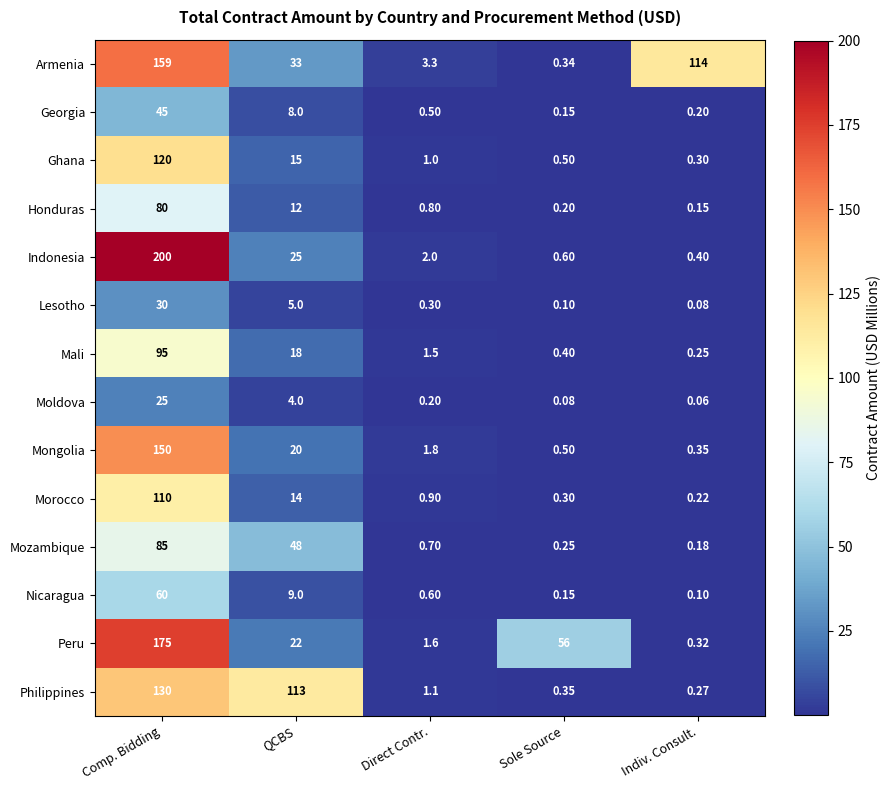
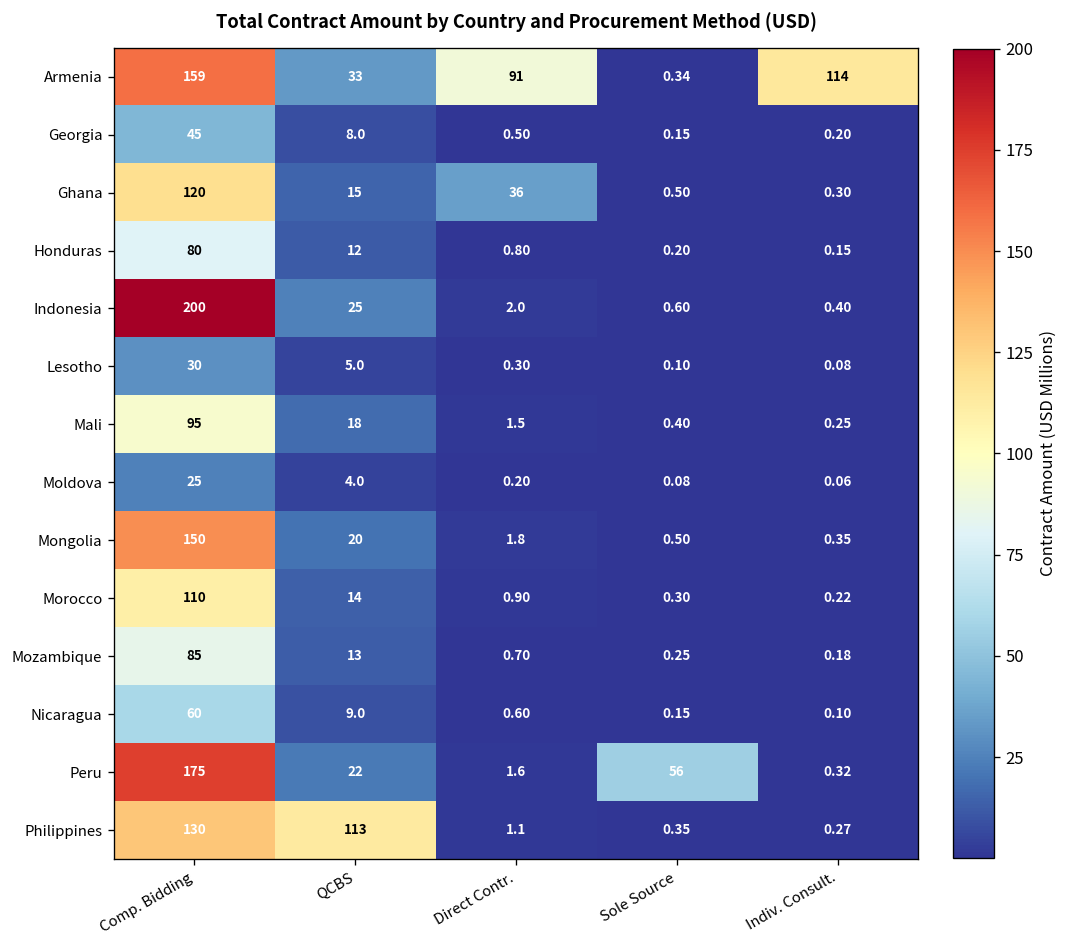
  {
    "Armenia": {
      "Comp. Bidding": 159,
      "QCBS": 33,
-     "Direct Contr.": 3.3,
+     "Direct Contr.": 91,
      "Sole Source": 0.34,
      "Indiv. Consult.": 114
    },
    "Georgia": {
      "Comp. Bidding": 45,
      "QCBS": 8.0,
      "Direct Contr.": 0.50,
      "Sole Source": 0.15,
      "Indiv. Consult.": 0.20
    },
    "Ghana": {
      "Comp. Bidding": 120,
      "QCBS": 15,
-     "Direct Contr.": 1.0,
+     "Direct Contr.": 36,
      "Sole Source": 0.50,
      "Indiv. Consult.": 0.30
    },
    "Honduras": {
      "Comp. Bidding": 80,
      "QCBS": 12,
      "Direct Contr.": 0.80,
      "Sole Source": 0.20,
      "Indiv. Consult.": 0.15
    },
    "Indonesia": {
      "Comp. Bidding": 200,
      "QCBS": 25,
      "Direct Contr.": 2.0,
      "Sole Source": 0.60,
      "Indiv. Consult.": 0.40
    },
    "Lesotho": {
      "Comp. Bidding": 30,
      "QCBS": 5.0,
      "Direct Contr.": 0.30,
      "Sole Source": 0.10,
      "Indiv. Consult.": 0.08
    },
    "Mali": {
      "Comp. Bidding": 95,
      "QCBS": 18,
      "Direct Contr.": 1.5,
      "Sole Source": 0.40,
      "Indiv. Consult.": 0.25
    },
    "Moldova": {
      "Comp. Bidding": 25,
      "QCBS": 4.0,
      "Direct Contr.": 0.20,
      "Sole Source": 0.08,
      "Indiv. Consult.": 0.06
    },
    "Mongolia": {
      "Comp. Bidding": 150,
      "QCBS": 20,
      "Direct Contr.": 1.8,
      "Sole Source": 0.50,
      "Indiv. Consult.": 0.35
    },
    "Morocco": {
      "Comp. Bidding": 110,
      "QCBS": 14,
      "Direct Contr.": 0.90,
      "Sole Source": 0.30,
      "Indiv. Consult.": 0.22
    },
    "Mozambique": {
      "Comp. Bidding": 85,
-     "QCBS": 48,
+     "QCBS": 13,
      "Direct Contr.": 0.70,
      "Sole Source": 0.25,
      "Indiv. Consult.": 0.18
    },
    "Nicaragua": {
      "Comp. Bidding": 60,
      "QCBS": 9.0,
      "Direct Contr.": 0.60,
      "Sole Source": 0.15,
      "Indiv. Consult.": 0.10
    },
    "Peru": {
      "Comp. Bidding": 175,
      "QCBS": 22,
      "Direct Contr.": 1.6,
      "Sole Source": 56,
      "Indiv. Consult.": 0.32
    },
    "Philippines": {
      "Comp. Bidding": 130,
      "QCBS": 113,
      "Direct Contr.": 1.1,
      "Sole Source": 0.35,
      "Indiv. Consult.": 0.27
    }
  }
